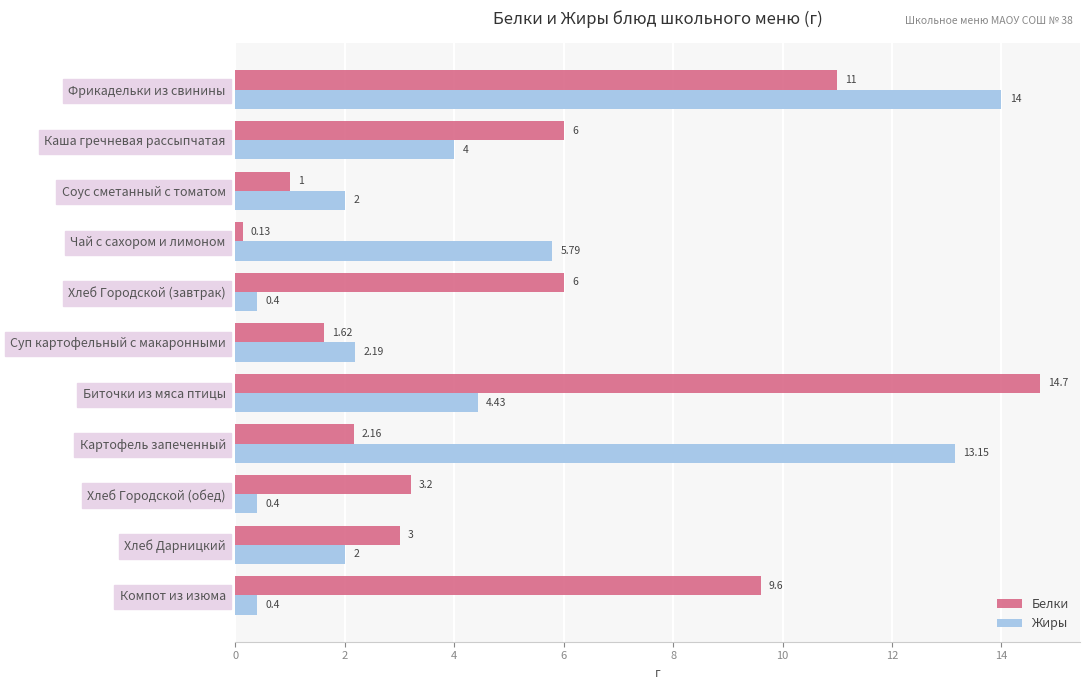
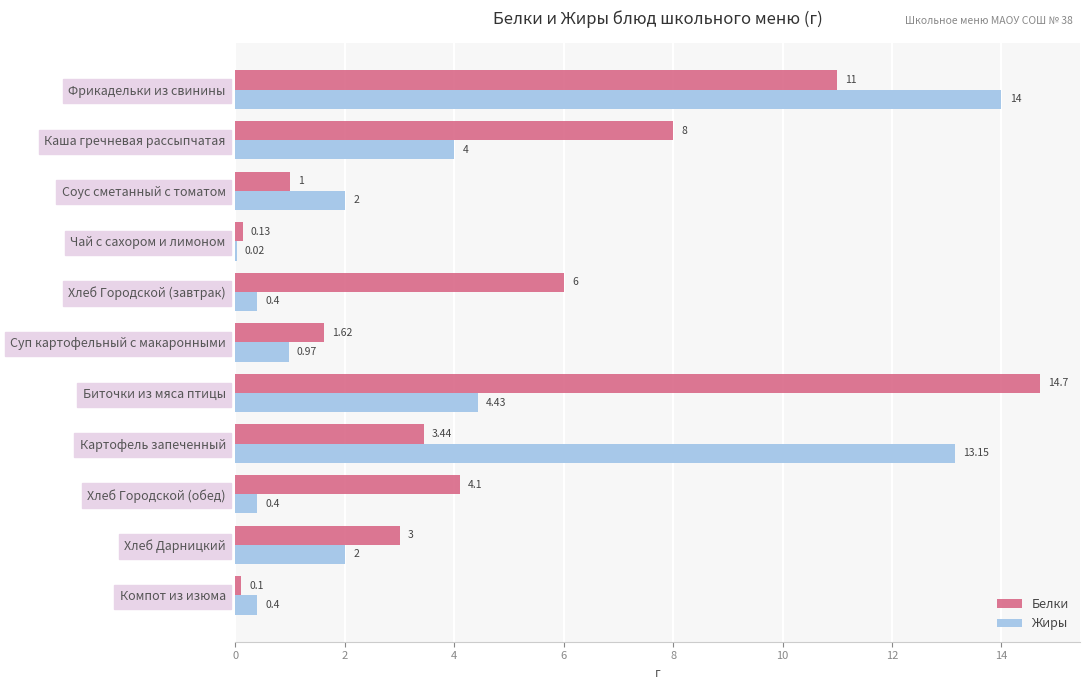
  {
    "Белки": {
      "Фрикадельки из свинины": 11,
-     "Каша гречневая рассыпчатая": 6,
+     "Каша гречневая рассыпчатая": 8,
      "Соус сметанный с томатом": 1,
      "Чай с сахором и лимоном": 0.13,
      "Хлеб Городской (завтрак)": 6,
      "Суп картофельный с макаронными": 1.62,
      "Биточки из мяса птицы": 14.7,
-     "Картофель запеченный": 2.16,
-     "Хлеб Городской (обед)": 3.2,
+     "Картофель запеченный": 3.44,
+     "Хлеб Городской (обед)": 4.1,
      "Хлеб Дарницкий": 3,
-     "Компот из изюма": 9.6
+     "Компот из изюма": 0.1
    },
    "Жиры": {
      "Фрикадельки из свинины": 14,
      "Каша гречневая рассыпчатая": 4,
      "Соус сметанный с томатом": 2,
-     "Чай с сахором и лимоном": 5.79,
+     "Чай с сахором и лимоном": 0.02,
      "Хлеб Городской (завтрак)": 0.4,
-     "Суп картофельный с макаронными": 2.19,
+     "Суп картофельный с макаронными": 0.97,
      "Биточки из мяса птицы": 4.43,
      "Картофель запеченный": 13.15,
      "Хлеб Городской (обед)": 0.4,
      "Хлеб Дарницкий": 2,
      "Компот из изюма": 0.4
    }
  }
